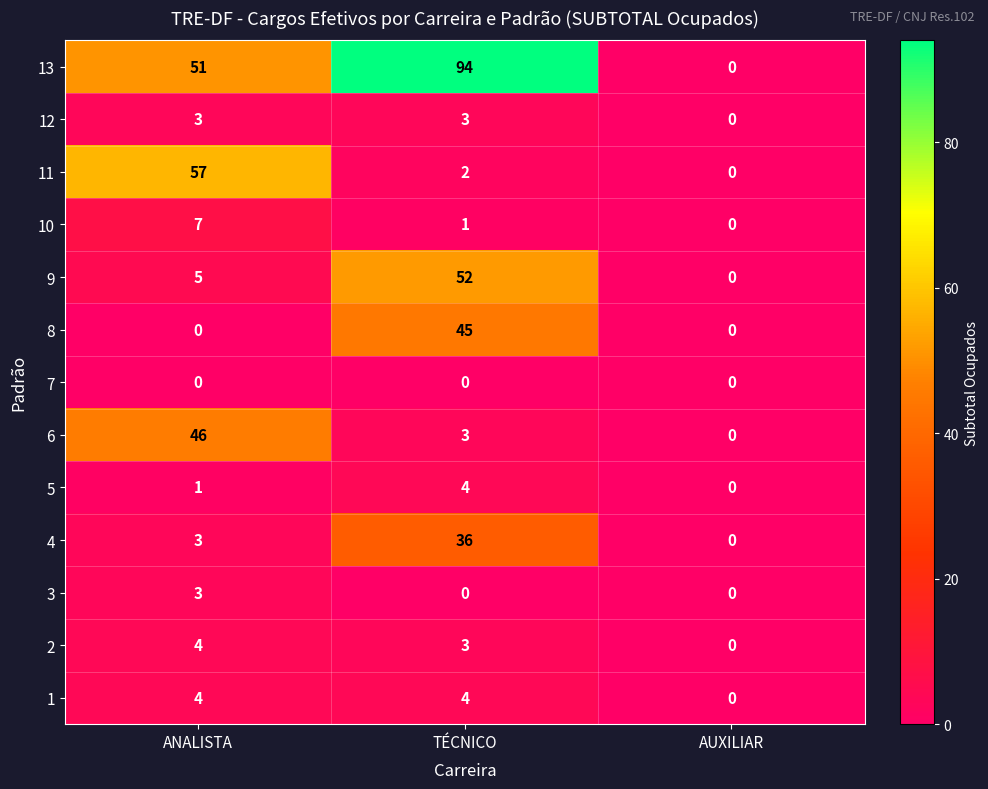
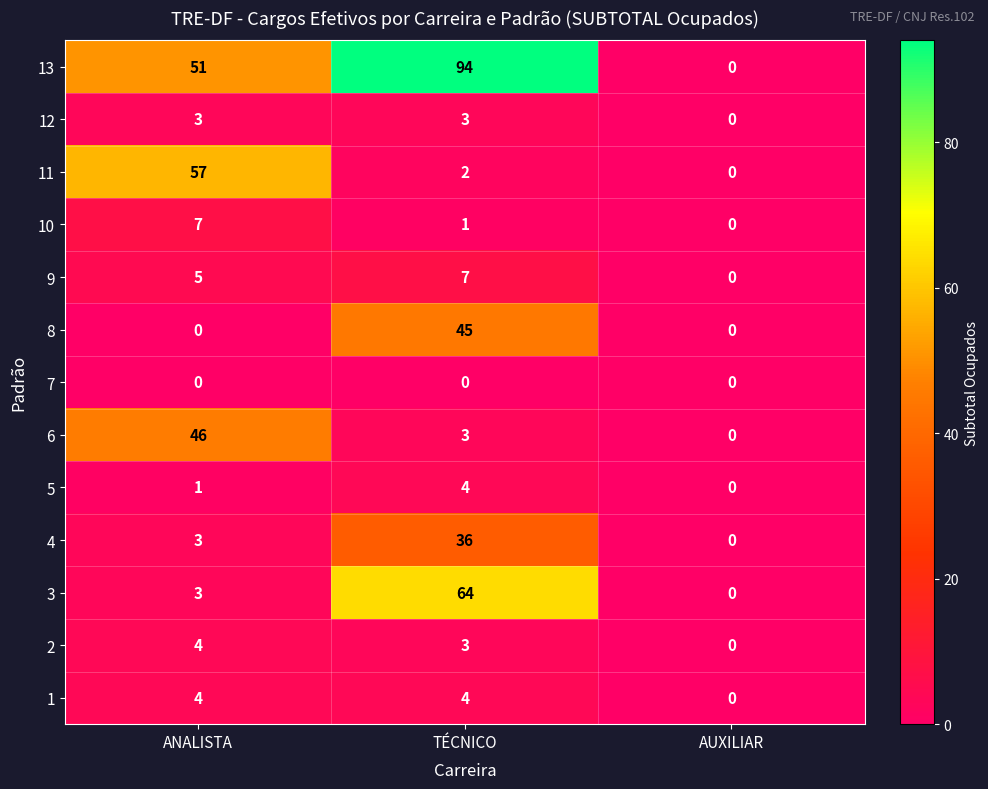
  {
    "13": {
      "ANALISTA": 51,
      "TÉCNICO": 94,
      "AUXILIAR": 0
    },
    "12": {
      "ANALISTA": 3,
      "TÉCNICO": 3,
      "AUXILIAR": 0
    },
    "11": {
      "ANALISTA": 57,
      "TÉCNICO": 2,
      "AUXILIAR": 0
    },
    "10": {
      "ANALISTA": 7,
      "TÉCNICO": 1,
      "AUXILIAR": 0
    },
    "9": {
      "ANALISTA": 5,
-     "TÉCNICO": 52,
+     "TÉCNICO": 7,
      "AUXILIAR": 0
    },
    "8": {
      "ANALISTA": 0,
      "TÉCNICO": 45,
      "AUXILIAR": 0
    },
    "7": {
      "ANALISTA": 0,
      "TÉCNICO": 0,
      "AUXILIAR": 0
    },
    "6": {
      "ANALISTA": 46,
      "TÉCNICO": 3,
      "AUXILIAR": 0
    },
    "5": {
      "ANALISTA": 1,
      "TÉCNICO": 4,
      "AUXILIAR": 0
    },
    "4": {
      "ANALISTA": 3,
      "TÉCNICO": 36,
      "AUXILIAR": 0
    },
    "3": {
      "ANALISTA": 3,
-     "TÉCNICO": 0,
+     "TÉCNICO": 64,
      "AUXILIAR": 0
    },
    "2": {
      "ANALISTA": 4,
      "TÉCNICO": 3,
      "AUXILIAR": 0
    },
    "1": {
      "ANALISTA": 4,
      "TÉCNICO": 4,
      "AUXILIAR": 0
    }
  }
